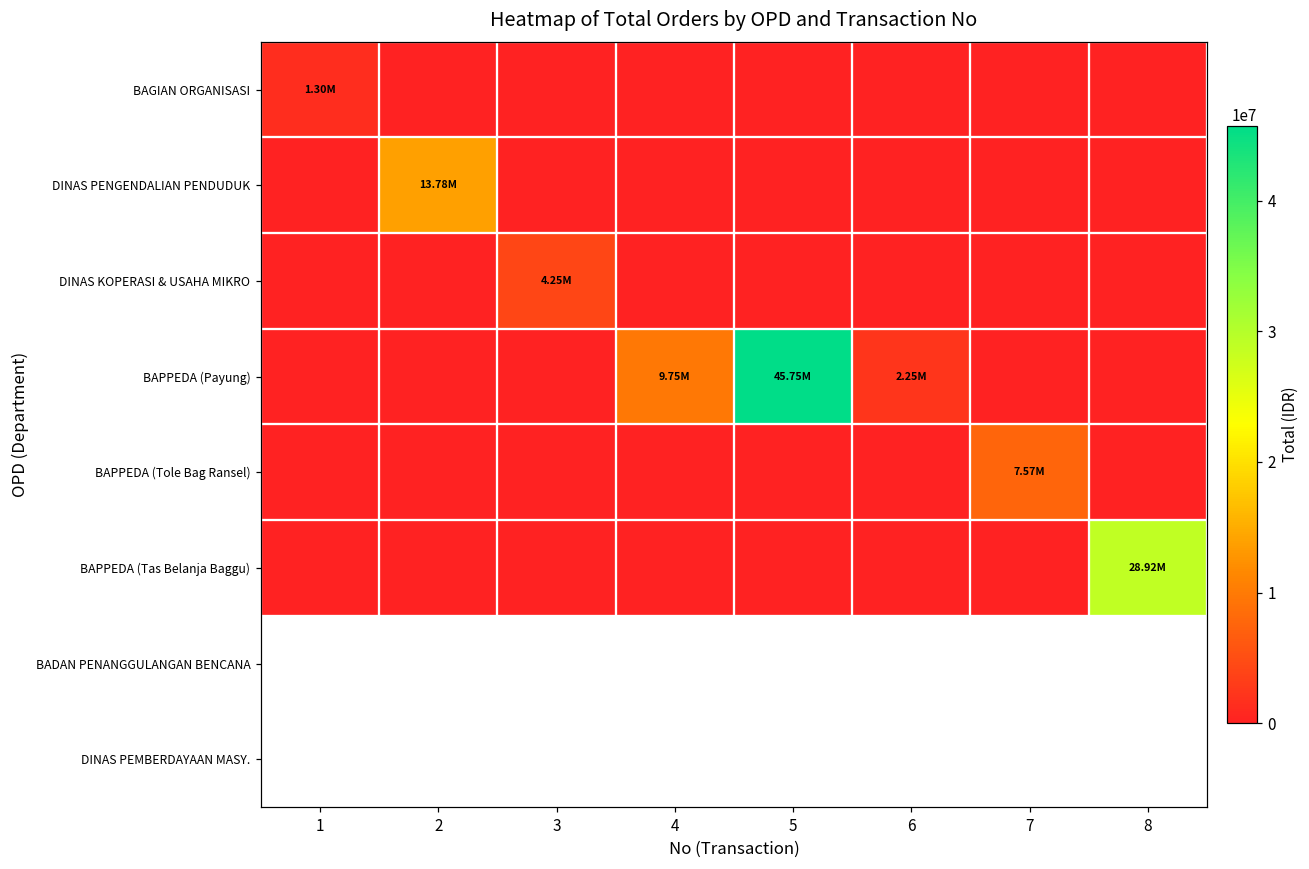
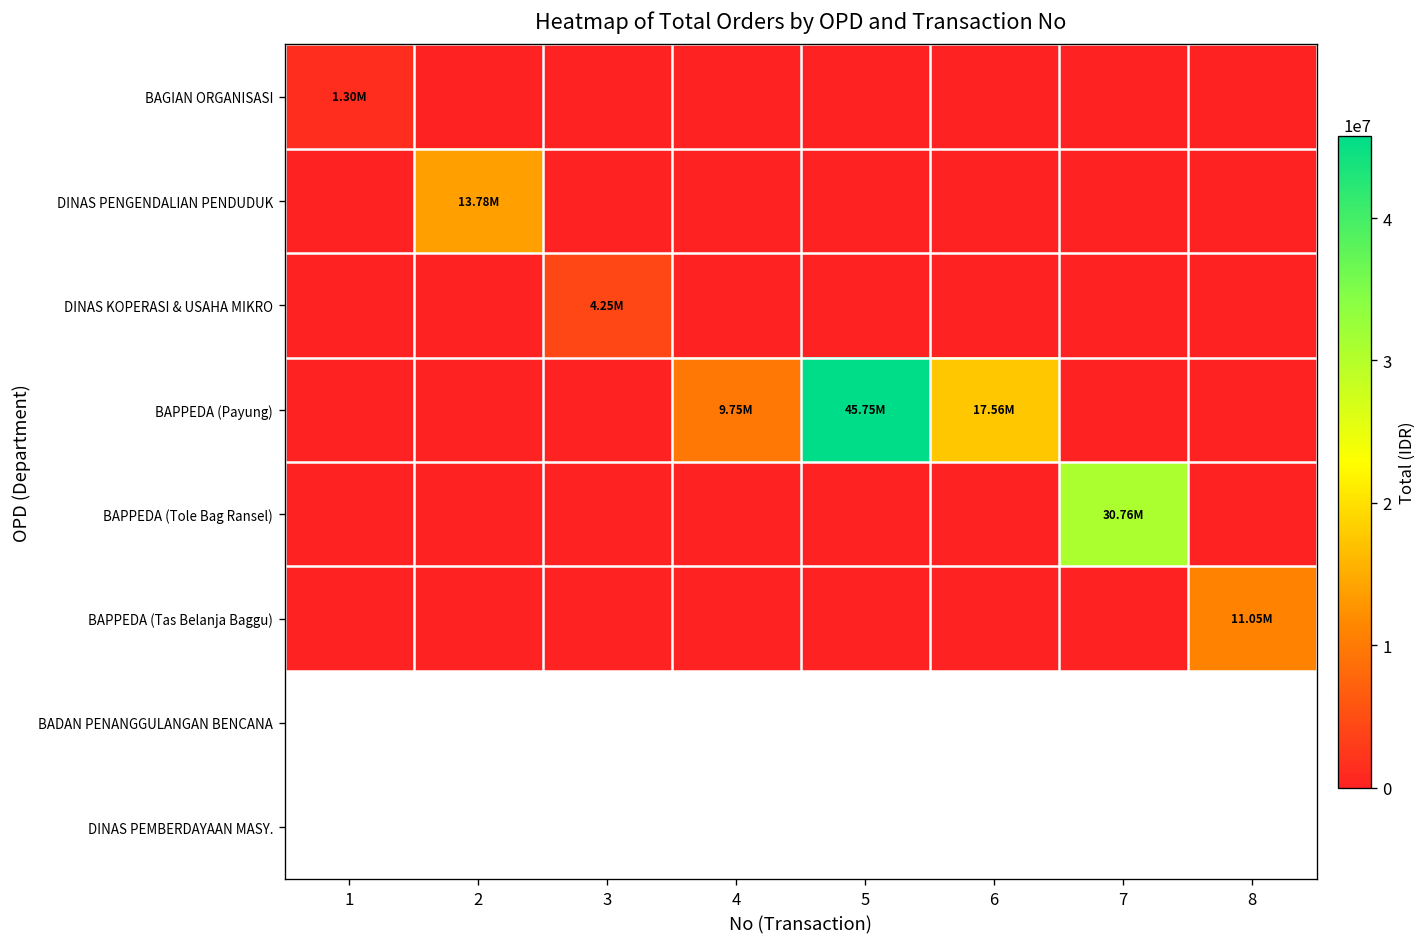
  {
    "BAGIAN ORGANISASI": {
      "1": "1.30M"
    },
    "DINAS PENGENDALIAN PENDUDUK": {
      "2": "13.78M"
    },
    "DINAS KOPERASI & USAHA MIKRO": {
      "3": "4.25M"
    },
    "BAPPEDA (Payung)": {
      "4": "9.75M",
      "5": "45.75M",
-     "6": "2.25M"
+     "6": "17.56M"
    },
    "BAPPEDA (Tole Bag Ransel)": {
-     "7": "7.57M"
+     "7": "30.76M"
    },
    "BAPPEDA (Tas Belanja Baggu)": {
-     "8": "28.92M"
+     "8": "11.05M"
    }
  }
